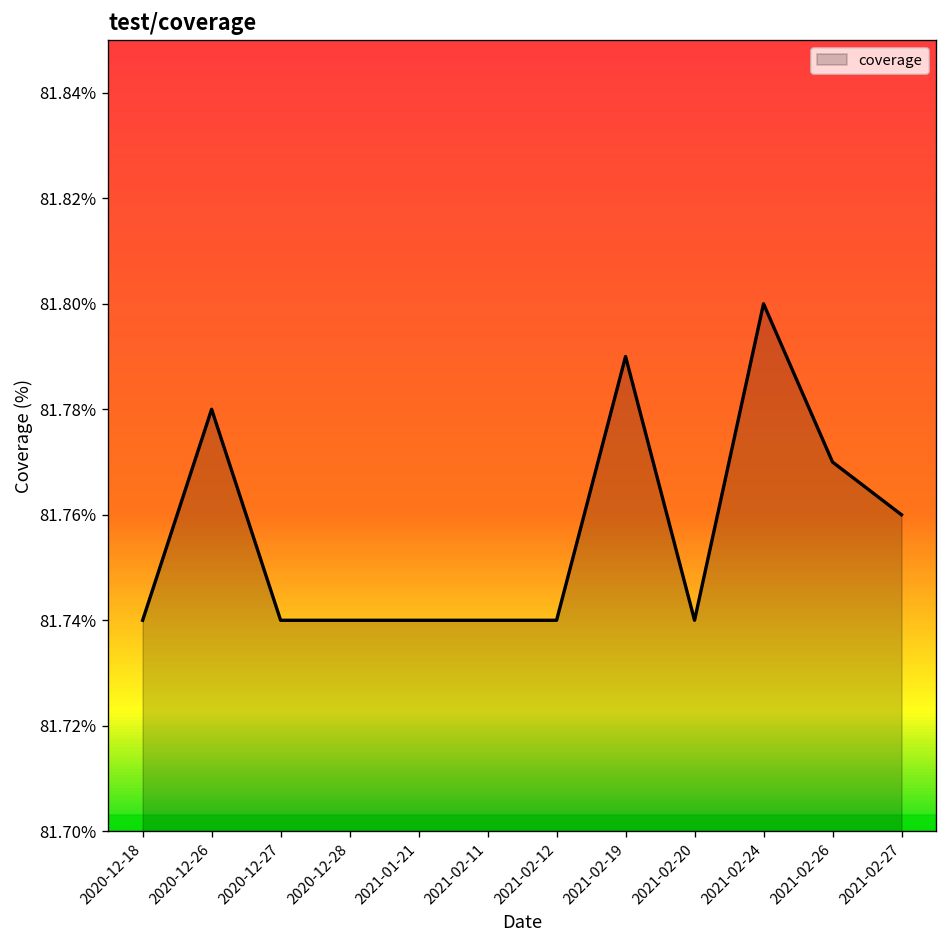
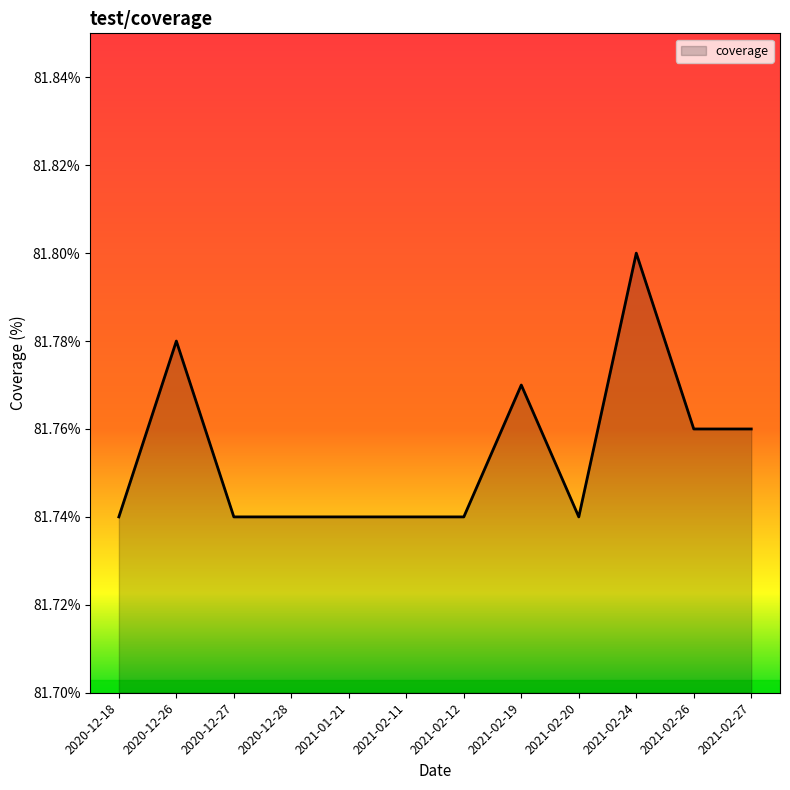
  {
    "2020-12-18": "81.74%",
    "2020-12-26": "81.78%",
    "2020-12-27": "81.74%",
    "2020-12-28": "81.74%",
    "2021-01-21": "81.74%",
    "2021-02-11": "81.74%",
    "2021-02-12": "81.74%",
-   "2021-02-19": "81.79%",
+   "2021-02-19": "81.77%",
    "2021-02-20": "81.74%",
    "2021-02-24": "81.80%",
-   "2021-02-26": "81.77%",
+   "2021-02-26": "81.76%",
    "2021-02-27": "81.76%"
  }
